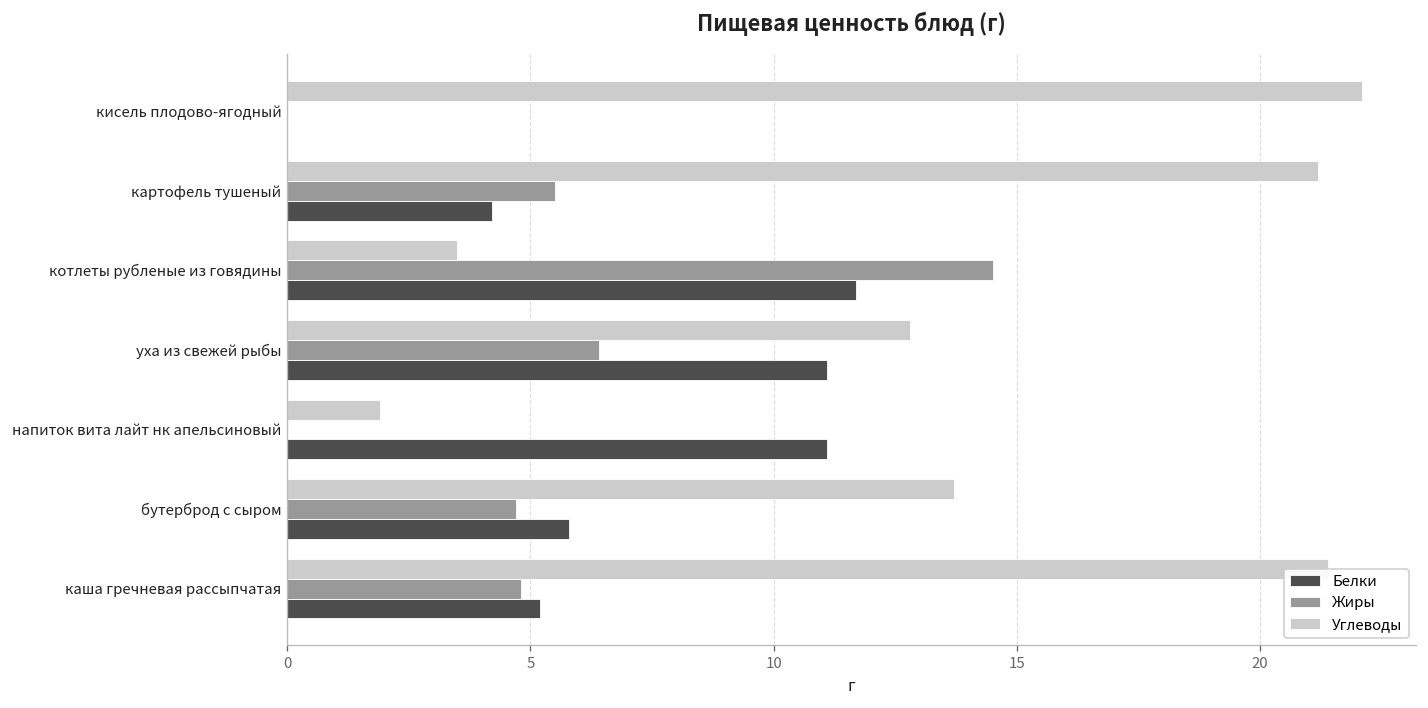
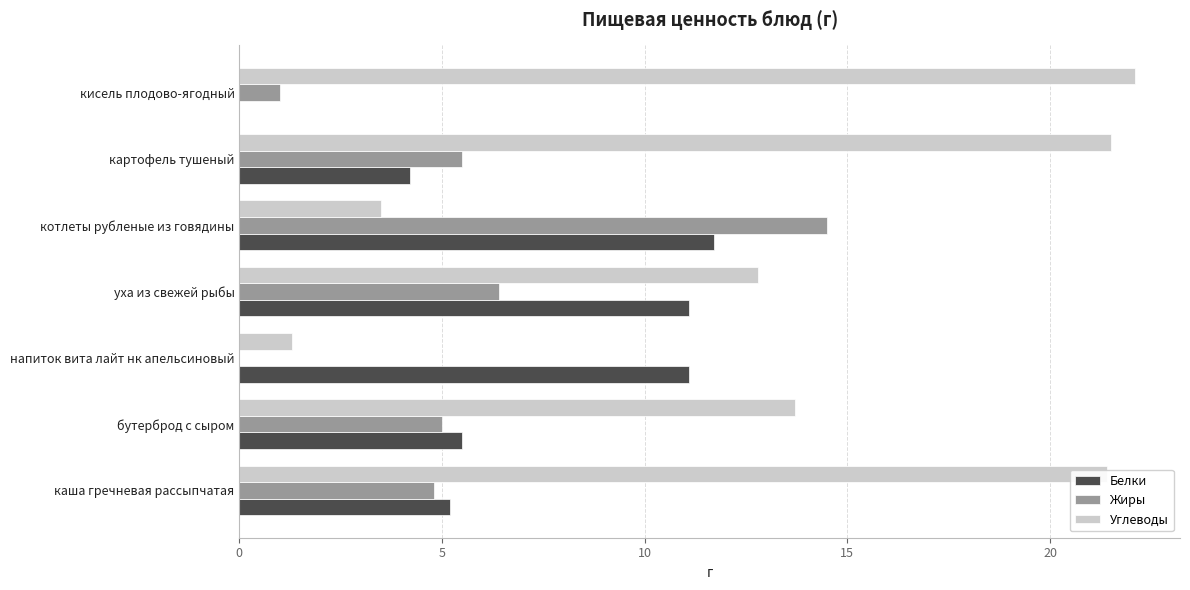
  {
    "Белки": {
      "кисель плодово-ягодный": 0.0,
      "картофель тушеный": 4.2,
      "котлеты рубленые из говядины": 11.7,
      "уха из свежей рыбы": 11.1,
      "напиток вита лайт нк апельсиновый": 11.1,
-     "бутерброд с сыром": 5.8,
+     "бутерброд с сыром": 5.5,
      "каша гречневая рассыпчатая": 5.2
    },
    "Жиры": {
-     "кисель плодово-ягодный": 0,
+     "кисель плодово-ягодный": 1,
      "картофель тушеный": 5.5,
      "котлеты рубленые из говядины": 14.5,
      "уха из свежей рыбы": 6.4,
      "напиток вита лайт нк апельсиновый": 0.0,
-     "бутерброд с сыром": 4.7,
+     "бутерброд с сыром": 5.0,
      "каша гречневая рассыпчатая": 4.8
    },
    "Углеводы": {
      "кисель плодово-ягодный": 22.1,
-     "картофель тушеный": 21.2,
+     "картофель тушеный": 21.5,
      "котлеты рубленые из говядины": 3.5,
      "уха из свежей рыбы": 12.8,
-     "напиток вита лайт нк апельсиновый": 1.9,
+     "напиток вита лайт нк апельсиновый": 1.3,
      "бутерброд с сыром": 13.7
    }
  }
